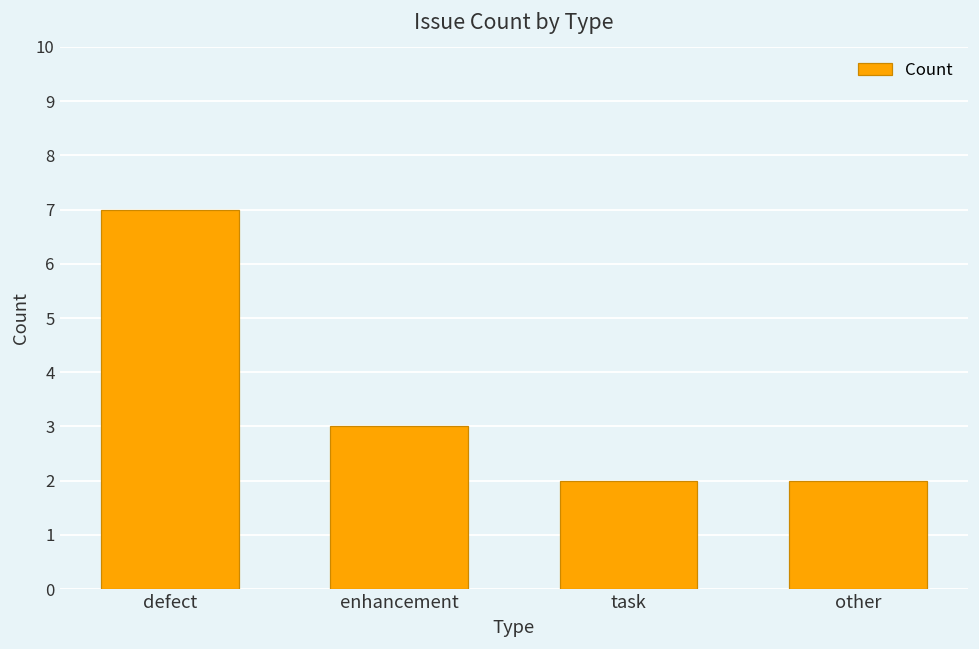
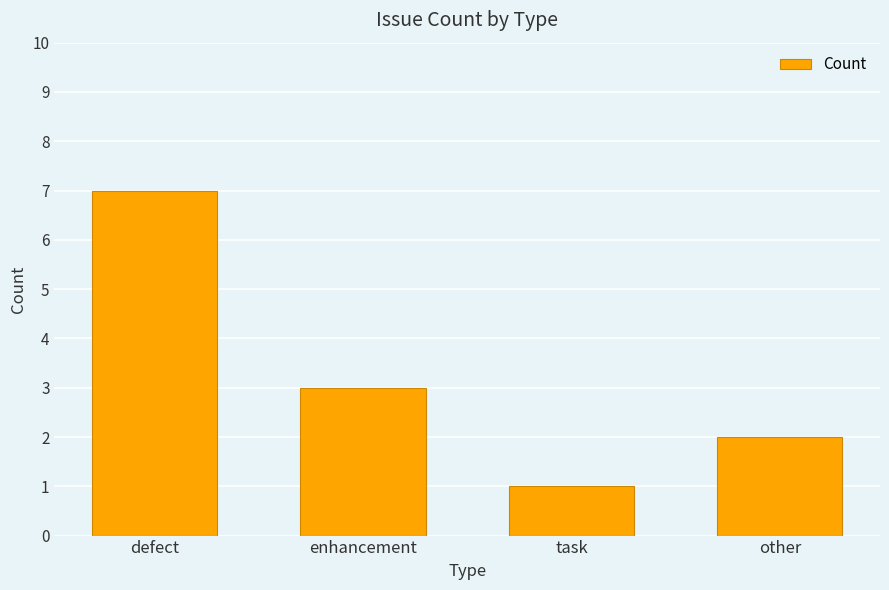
  {
    "defect": 7,
    "enhancement": 3,
-   "task": 2,
+   "task": 1,
    "other": 2
  }
